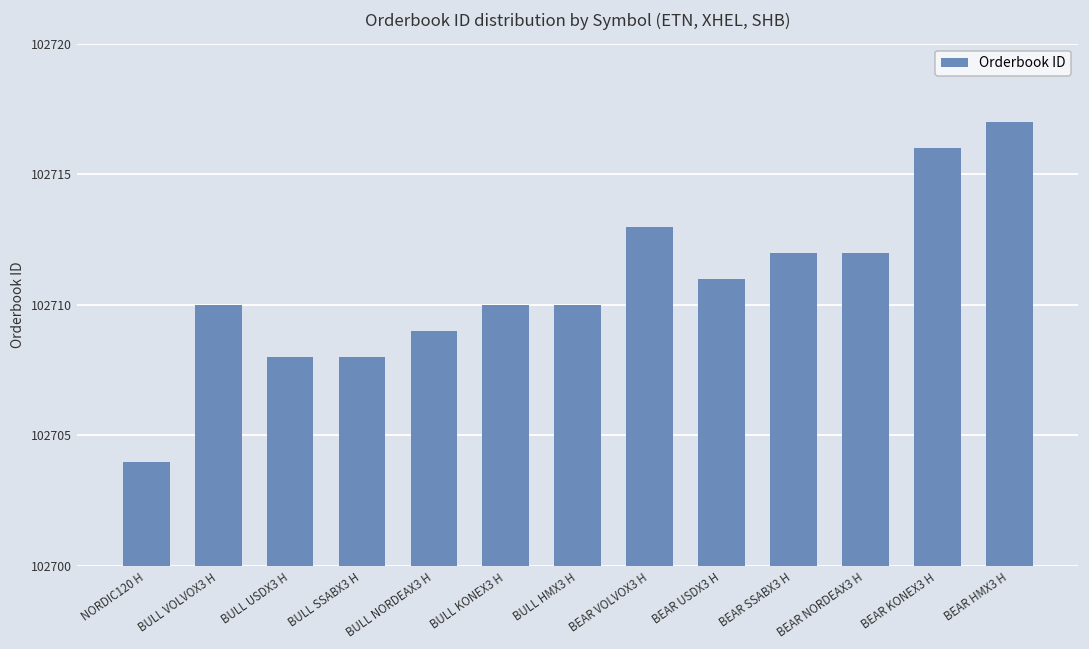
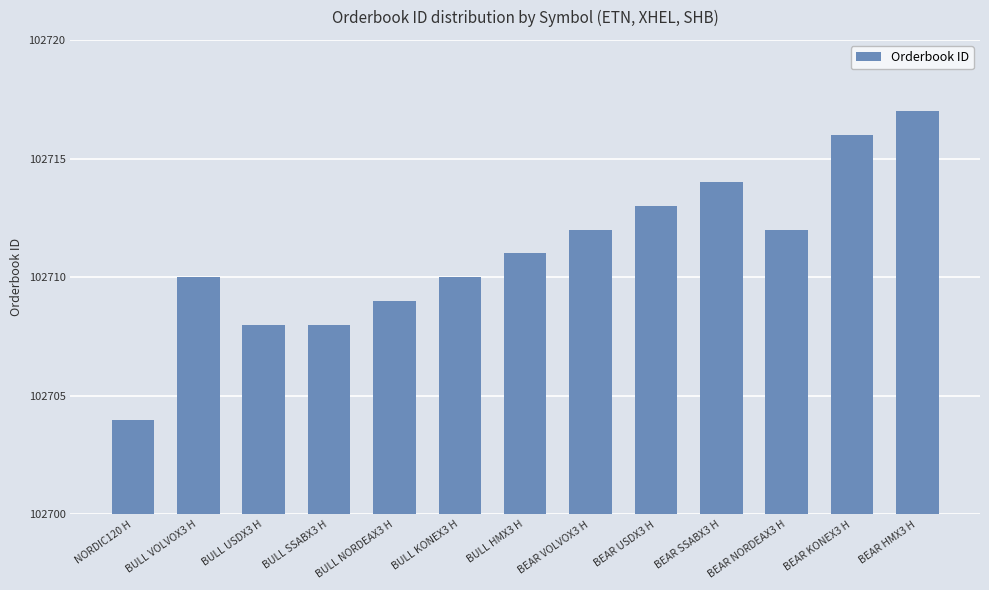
  {
    "NORDIC120 H": 102704,
    "BULL VOLVOX3 H": 102710,
    "BULL USDX3 H": 102708,
    "BULL SSABX3 H": 102708,
    "BULL NORDEAX3 H": 102709,
    "BULL KONEX3 H": 102710,
-   "BULL HMX3 H": 102710,
-   "BEAR VOLVOX3 H": 102713,
-   "BEAR USDX3 H": 102711,
-   "BEAR SSABX3 H": 102712,
+   "BULL HMX3 H": 102711,
+   "BEAR VOLVOX3 H": 102712,
+   "BEAR USDX3 H": 102713,
+   "BEAR SSABX3 H": 102714,
    "BEAR NORDEAX3 H": 102712,
    "BEAR KONEX3 H": 102716,
    "BEAR HMX3 H": 102717
  }
